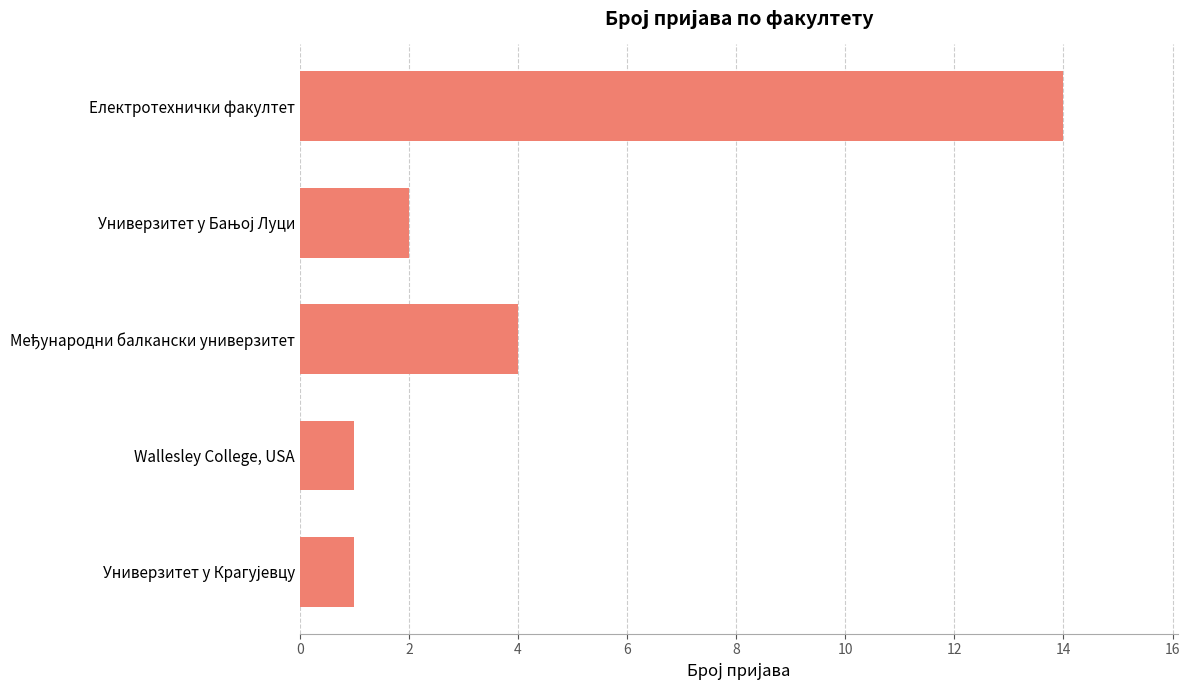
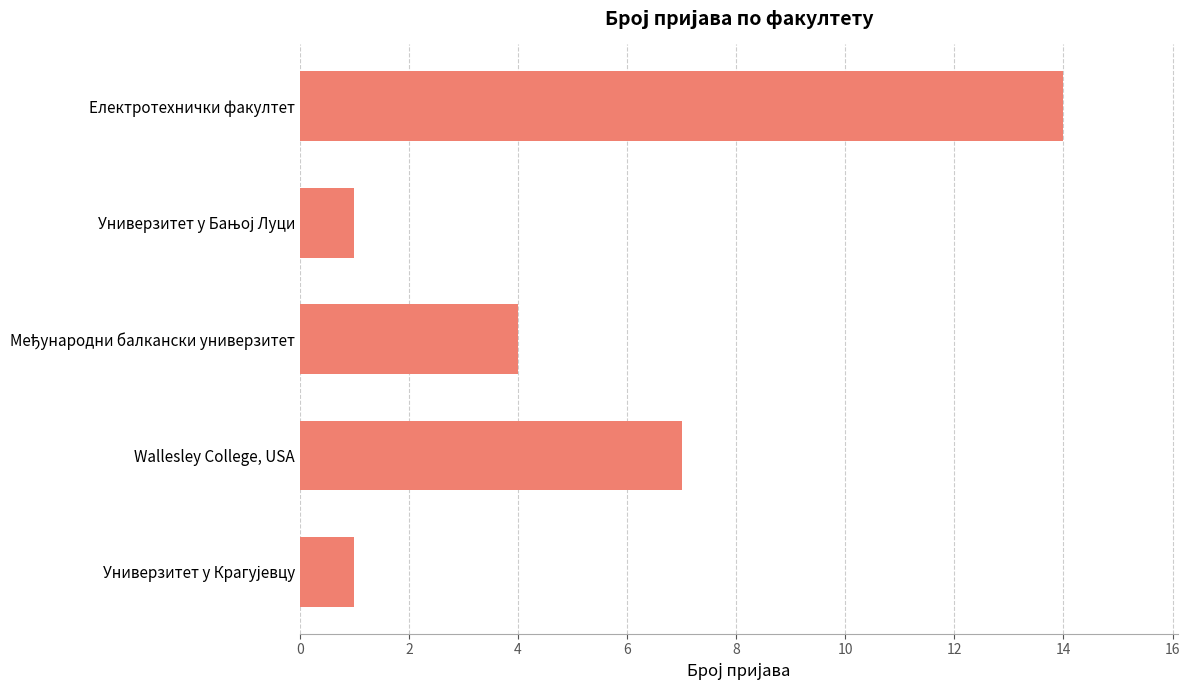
  {
    "Електротехнички факултет": 14,
-   "Универзитет у Бањој Луци": 2,
+   "Универзитет у Бањој Луци": 1,
    "Међународни балкански универзитет": 4,
-   "Wallesley College, USA": 1,
+   "Wallesley College, USA": 7,
    "Универзитет у Крагујевцу": 1
  }
